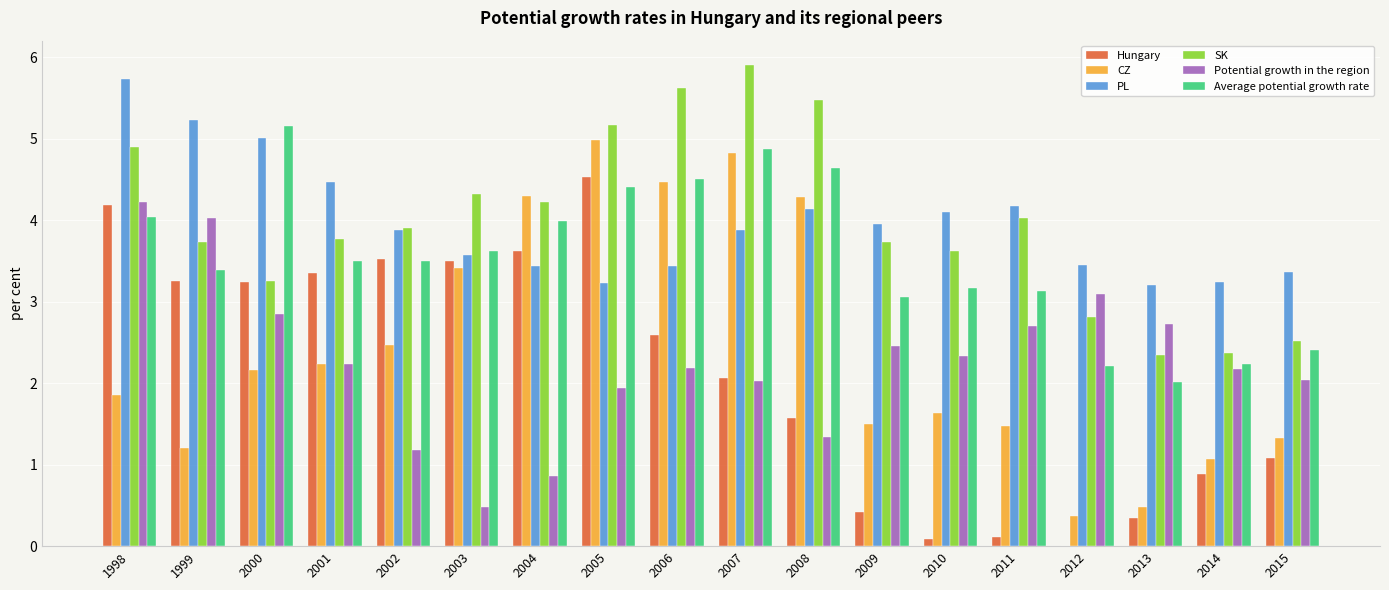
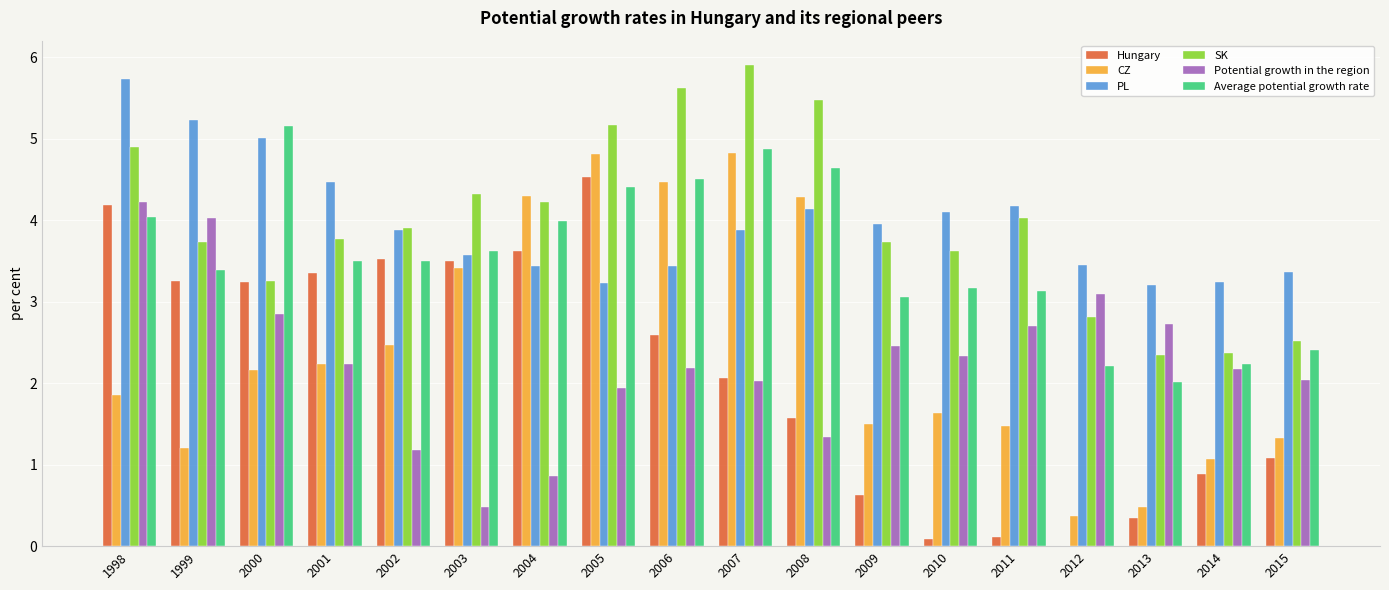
  {
    "Hungary": {
      "1998": 4.2,
      "1999": 3.3,
      "2000": 3.2,
      "2001": 3.4,
      "2002": 3.5,
      "2003": 3.5,
      "2004": 3.6,
      "2005": 4.5,
      "2006": 2.6,
      "2007": 2.1,
      "2008": 1.6,
-     "2009": 0.4,
+     "2009": 0.6,
      "2010": 0.1,
      "2011": 0.1,
      "2013": 0.4,
      "2014": 0.9,
      "2015": 1.1
    },
    "CZ": {
      "1998": 1.9,
      "1999": 1.2,
      "2000": 2.2,
      "2001": 2.2,
      "2002": 2.5,
      "2003": 3.4,
      "2004": 4.3,
-     "2005": 5.0,
+     "2005": 4.8,
      "2006": 4.5,
      "2007": 4.8,
      "2008": 4.3,
      "2009": 1.5,
      "2010": 1.6,
      "2011": 1.5,
      "2012": 0.4,
      "2013": 0.5,
      "2014": 1.1,
      "2015": 1.3
    },
    "PL": {
      "1998": 5.7,
      "1999": 5.2,
      "2000": 5.0,
      "2001": 4.5,
      "2002": 3.9,
      "2003": 3.6,
      "2004": 3.4,
      "2005": 3.2,
      "2006": 3.4,
      "2007": 3.9,
      "2008": 4.1,
      "2009": 4.0,
      "2010": 4.1,
      "2011": 4.2,
      "2012": 3.5,
      "2013": 3.2,
      "2014": 3.2,
      "2015": 3.4
    },
    "SK": {
      "1998": 4.9,
      "1999": 3.7,
      "2000": 3.3,
      "2001": 3.8,
      "2002": 3.9,
      "2003": 4.3,
      "2004": 4.2,
      "2005": 5.2,
      "2006": 5.6,
      "2007": 5.9,
      "2008": 5.5,
      "2009": 3.7,
      "2010": 3.6,
      "2011": 4.0,
      "2012": 2.8,
      "2013": 2.3,
      "2014": 2.4,
      "2015": 2.5
    },
    "Potential growth in the region": {
      "1998": 4.2,
      "1999": 4.0,
      "2000": 2.9,
      "2001": 2.2,
      "2002": 1.2,
      "2003": 0.5,
      "2004": 0.9,
      "2005": 1.9,
      "2006": 2.2,
      "2007": 2.0,
      "2008": 1.3,
      "2009": 2.5,
      "2010": 2.3,
      "2011": 2.7,
      "2012": 3.1,
      "2013": 2.7,
      "2014": 2.2,
      "2015": 2.0
    },
    "Average potential growth rate": {
      "1998": 4.0,
      "1999": 3.4,
      "2000": 5.2,
      "2001": 3.5,
      "2002": 3.5,
      "2003": 3.6,
      "2004": 4.0,
      "2005": 4.4,
      "2006": 4.5,
      "2007": 4.9,
      "2008": 4.6,
      "2009": 3.1,
      "2010": 3.2,
      "2011": 3.1,
      "2012": 2.2,
      "2013": 2.0,
      "2014": 2.2,
      "2015": 2.4
    }
  }
